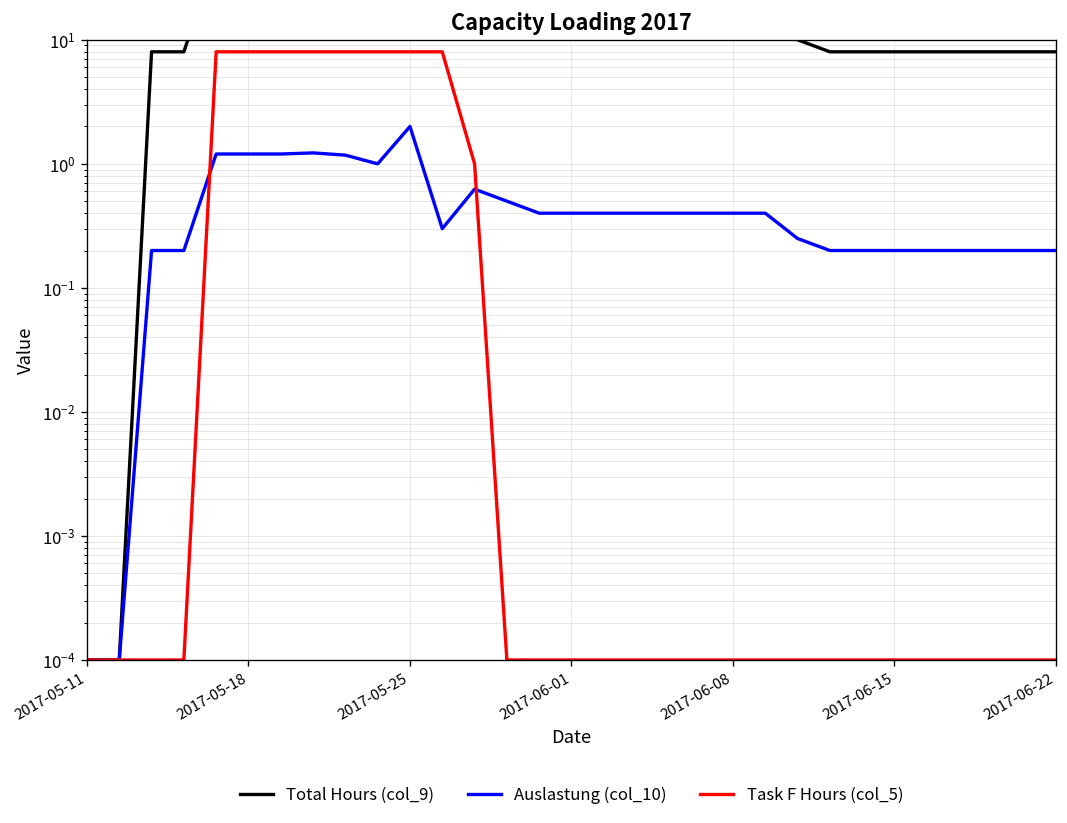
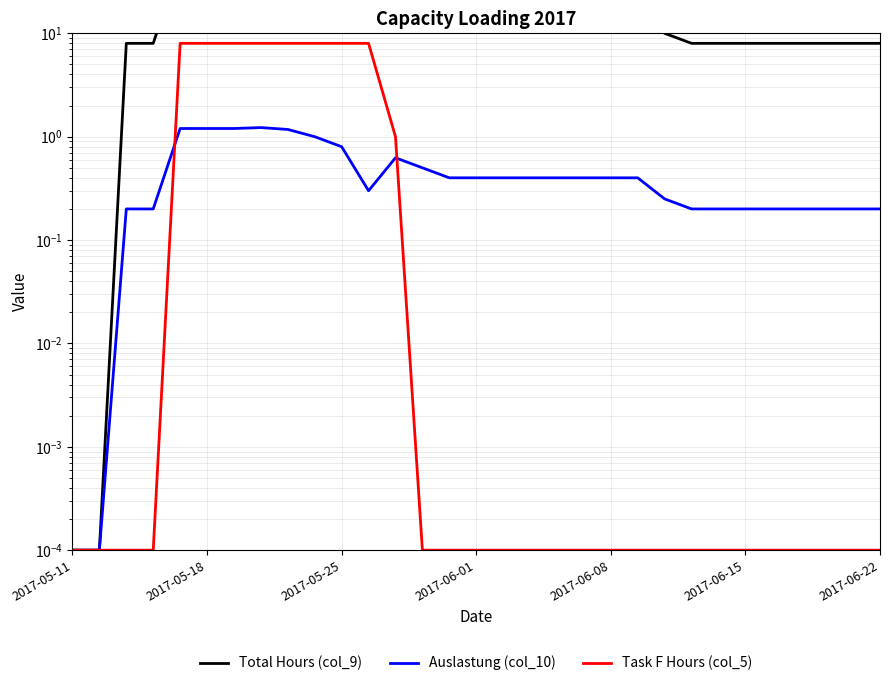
  {
    "Total Hours (col_9)": {
      "2017-06-15": 8,
      "2017-06-22": 8
    },
    "Auslastung (col_10)": {
      "2017-05-18": 1.2,
-     "2017-05-25": 2.0,
+     "2017-05-25": 0.8,
      "2017-06-01": 0.4,
      "2017-06-08": 0.4,
      "2017-06-15": 0.2,
      "2017-06-22": 0.2
    },
    "Task F Hours (col_5)": {
      "2017-05-18": 8,
      "2017-05-25": 8,
      "2017-06-01": 0.00010,
      "2017-06-08": 0.00010,
      "2017-06-15": 0.00010,
      "2017-06-22": 0.00010
    }
  }
